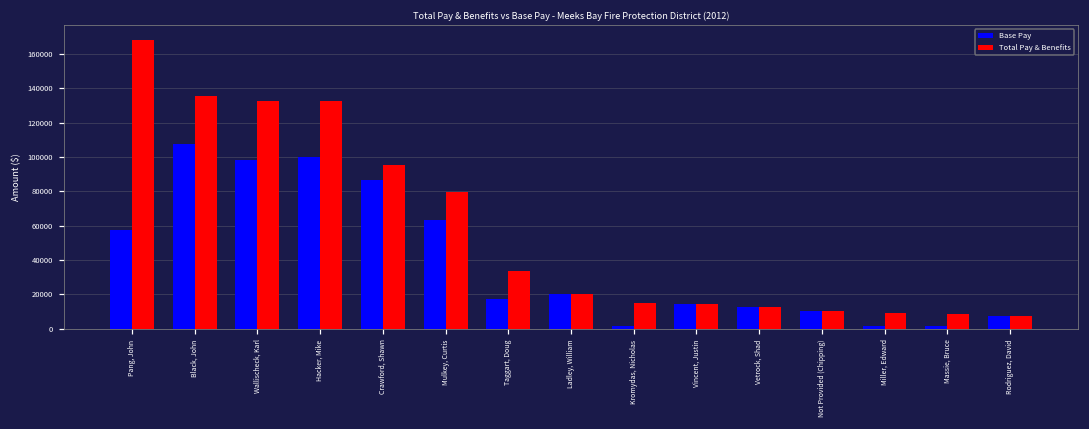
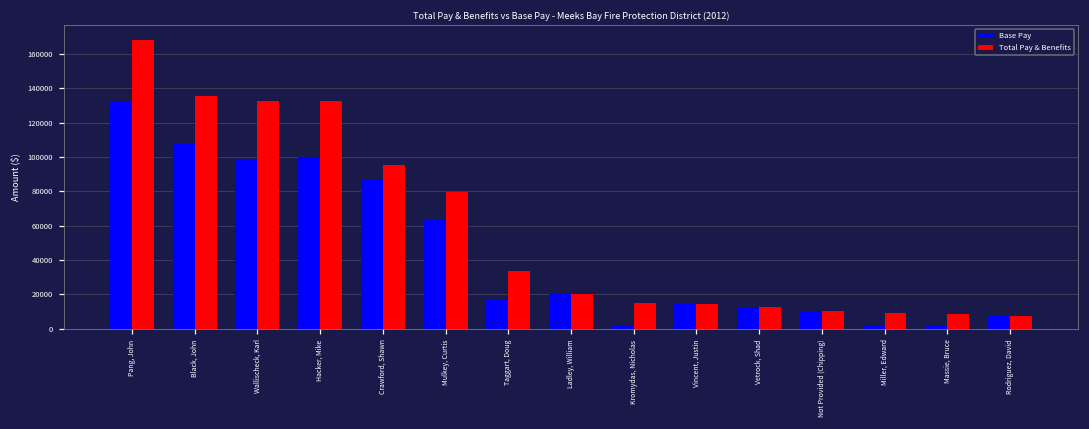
  {
    "Base Pay": {
-     "Pang, John": 57000,
+     "Pang, John": 132000,
      "Black, John": 107000,
      "Wallischeck, Karl": 98000,
      "Hacker, Mike": 100000,
      "Crawford, Shawn": 87000,
      "Mulkey, Curtis": 63000,
      "Taggart, Doug": 17000,
      "Ladley, William": 20000,
      "Vincent, Justin": 15000,
      "Vetrock, Shad": 13000,
      "Not Provided (Chipping)": 10000,
      "Rodriguez, David": 7000
    },
    "Total Pay & Benefits": {
      "Pang, John": 168000,
      "Black, John": 135000,
      "Wallischeck, Karl": 133000,
      "Hacker, Mike": 133000,
      "Crawford, Shawn": 95000,
      "Mulkey, Curtis": 80000,
      "Taggart, Doug": 33000,
      "Ladley, William": 20000,
      "Kromydas, Nicholas": 15000,
      "Vincent, Justin": 15000,
      "Vetrock, Shad": 13000,
      "Not Provided (Chipping)": 10000,
      "Miller, Edward": 9000,
      "Massie, Bruce": 9000,
      "Rodriguez, David": 7000
    }
  }
